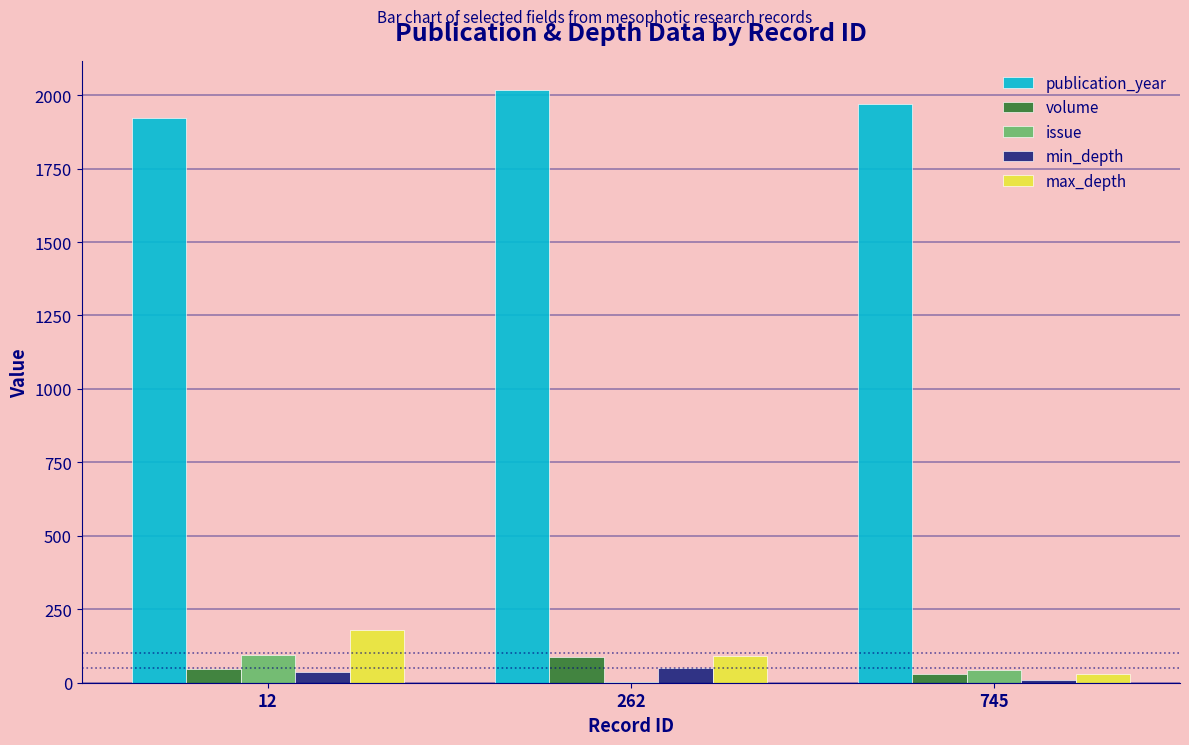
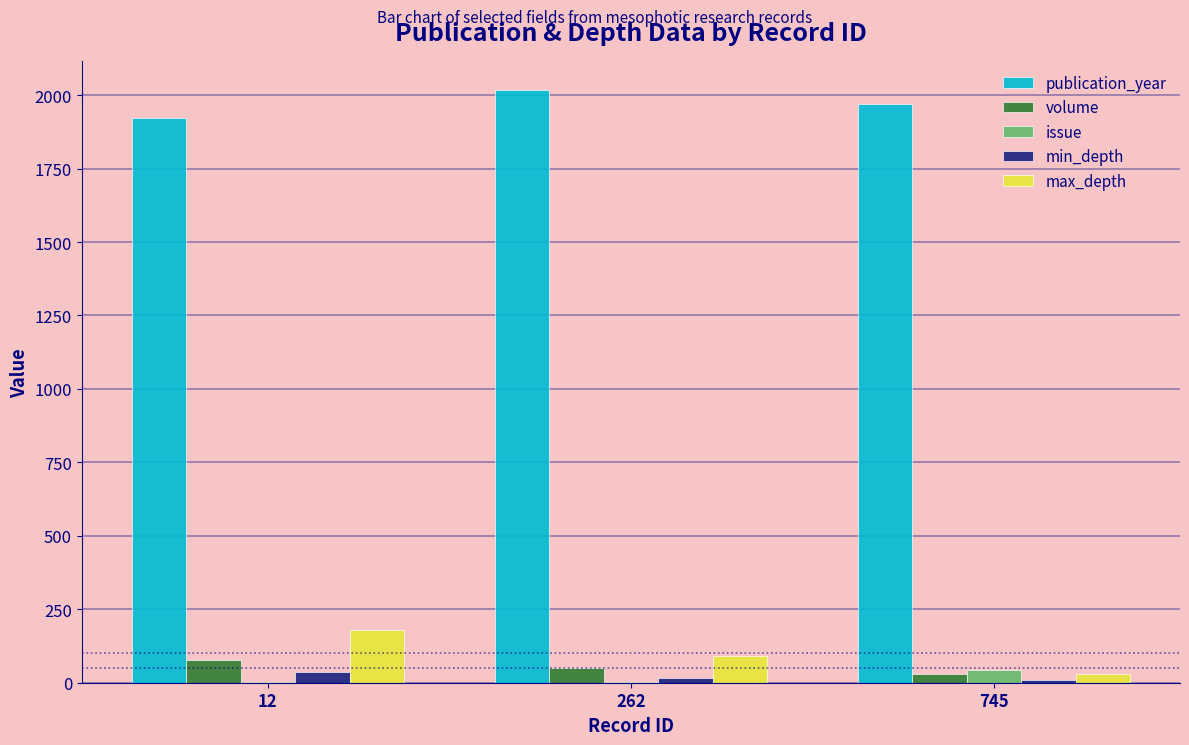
  {
    "publication_year": {
      "12": 1920,
      "262": 2020,
      "745": 1970
    },
    "volume": {
-     "12": 50,
-     "262": 90,
+     "12": 80,
+     "262": 50,
      "745": 30
    },
    "issue": {
-     "12": 100,
+     "12": 0,
      "745": 50
    },
    "min_depth": {
      "12": 40,
-     "262": 50,
+     "262": 20,
      "745": 10
    },
    "max_depth": {
      "12": 180,
      "262": 90,
      "745": 30
    }
  }
